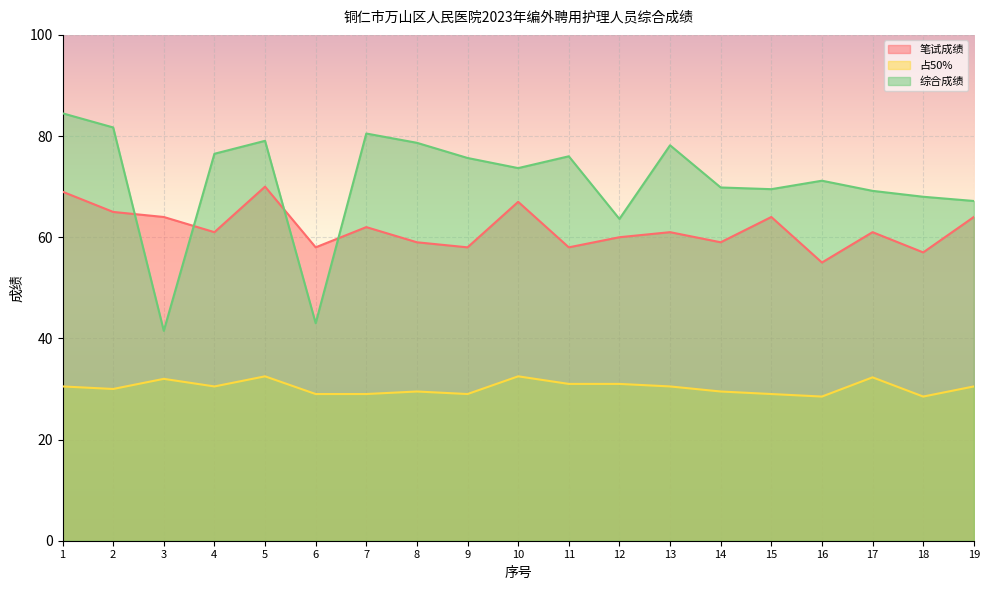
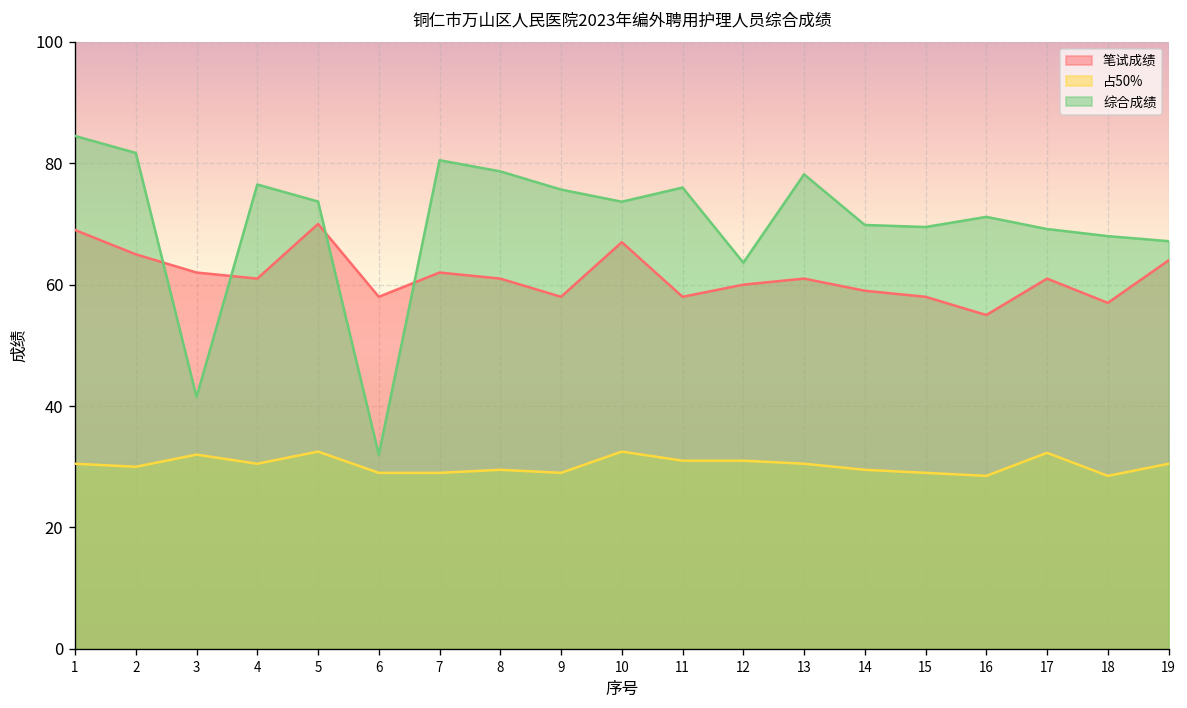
  {
    "笔试成绩": {
      "1": 69,
      "2": 65,
-     "3": 64,
+     "3": 62,
      "4": 61,
      "5": 70,
      "6": 58,
      "7": 62,
-     "8": 59,
+     "8": 61,
      "9": 58,
      "10": 67,
      "11": 58,
      "12": 60,
      "13": 61,
      "14": 59,
-     "15": 64,
+     "15": 58,
      "16": 55,
      "17": 61,
      "18": 57,
      "19": 64
    },
    "占50%": {
      "1": 31,
      "2": 30,
      "3": 32,
      "4": 31,
      "5": 33,
      "6": 29,
      "7": 29,
      "8": 30,
      "9": 29,
      "10": 33,
      "11": 31,
      "12": 31,
      "13": 31,
      "14": 30,
      "15": 29,
      "16": 29,
      "17": 32,
      "18": 29,
      "19": 31
    },
    "综合成绩": {
      "1": 85,
      "2": 82,
      "3": 42,
      "4": 76,
-     "5": 79,
-     "6": 43,
+     "5": 74,
+     "6": 32,
      "7": 81,
      "8": 79,
      "9": 76,
      "10": 74,
      "11": 76,
      "12": 64,
      "13": 78,
      "14": 70,
      "15": 70,
      "16": 71,
      "17": 69,
      "18": 68,
      "19": 67
    }
  }
